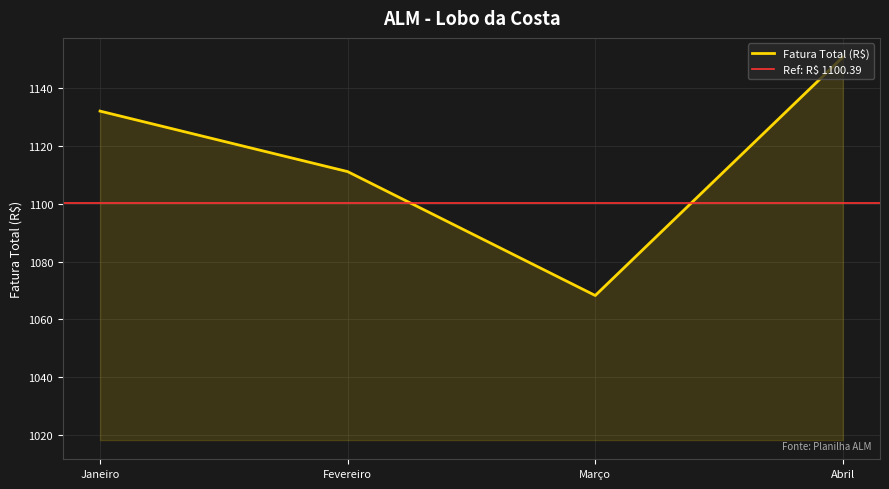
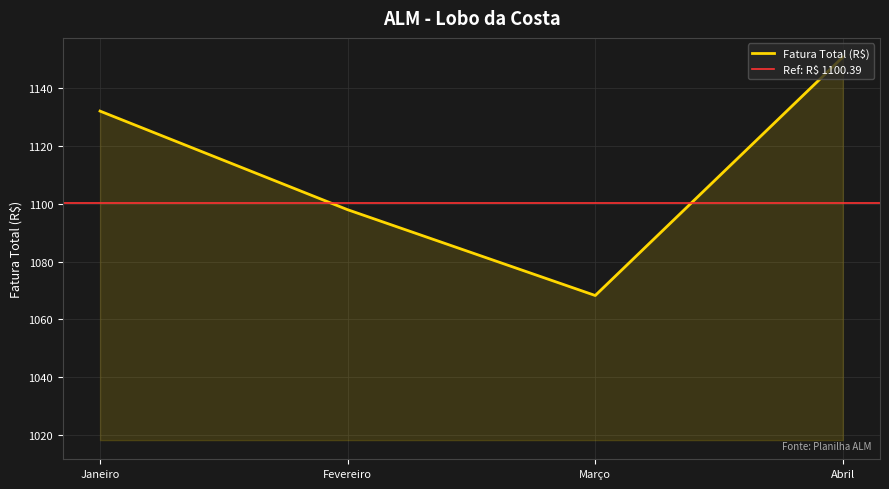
  {
    "Janeiro": 1132,
-   "Fevereiro": 1111,
+   "Fevereiro": 1098,
    "Março": 1068
  }
